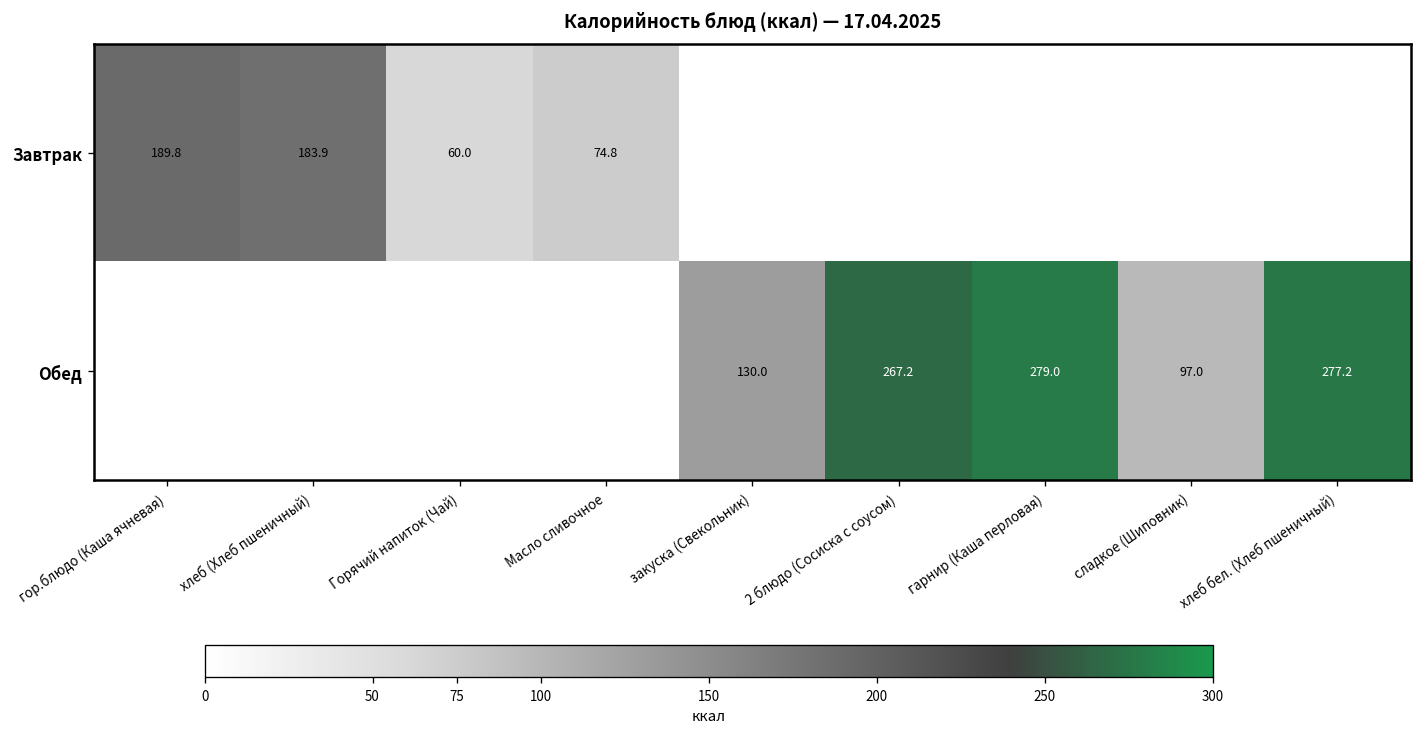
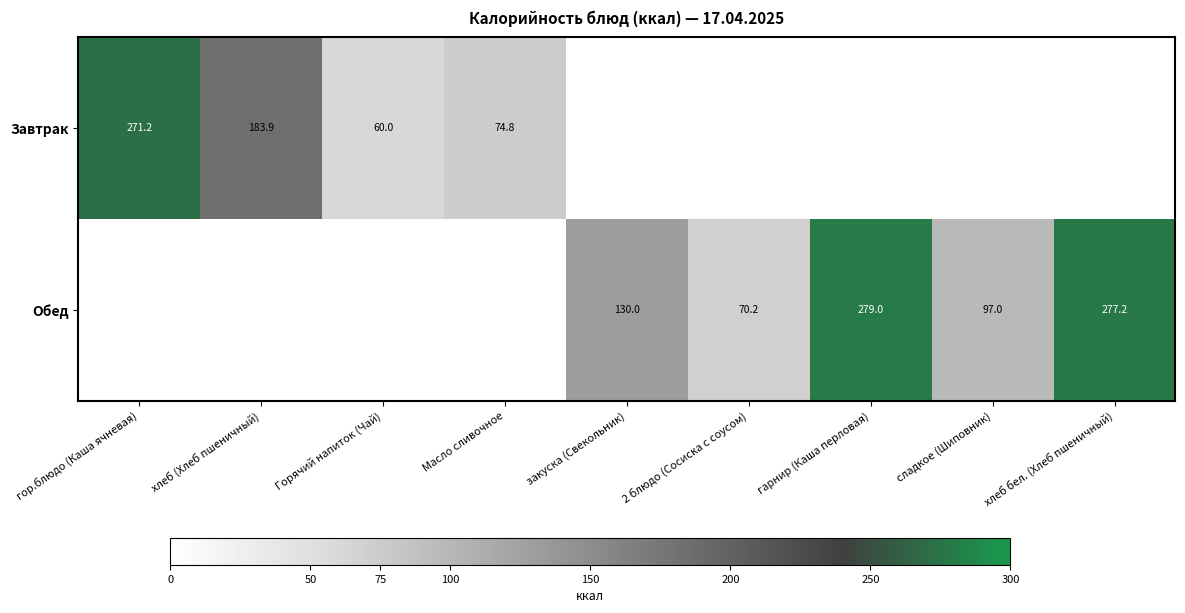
  {
    "Завтрак": {
-     "гор.блюдо (Каша ячневая)": 189.8,
+     "гор.блюдо (Каша ячневая)": 271.2,
      "хлеб (Хлеб пшеничный)": 183.9,
      "Горячий напиток (Чай)": 60.0,
      "Масло сливочное": 74.8
    },
    "Обед": {
      "закуска (Свекольник)": 130.0,
-     "2 блюдо (Сосиска с соусом)": 267.2,
+     "2 блюдо (Сосиска с соусом)": 70.2,
      "гарнир (Каша перловая)": 279.0,
      "сладкое (Шиповник)": 97.0,
      "хлеб бел. (Хлеб пшеничный)": 277.2
    }
  }
